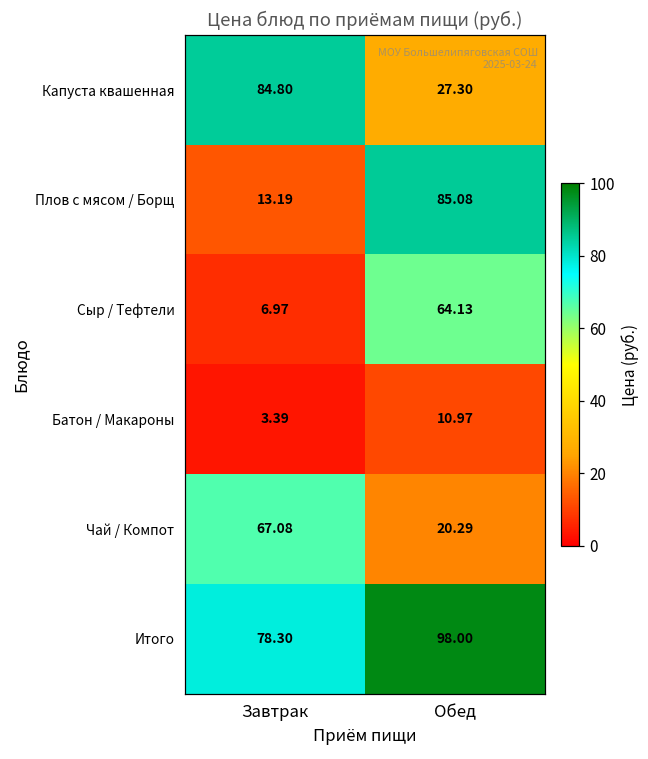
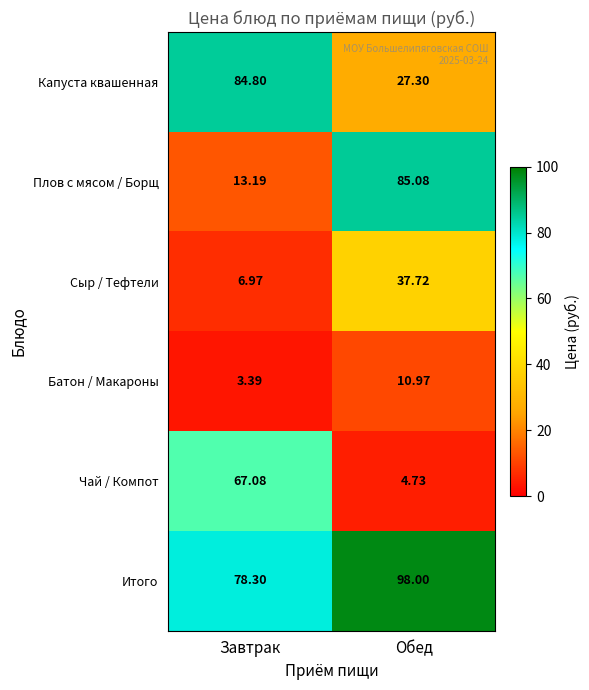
  {
    "Капуста квашенная": {
      "Завтрак": 84.80
    },
    "Плов с мясом / Борщ": {
      "Завтрак": 13.19,
      "Обед": 85.08
    },
    "Сыр / Тефтели": {
      "Завтрак": 6.97,
-     "Обед": 64.13
+     "Обед": 37.72
    },
    "Батон / Макароны": {
      "Завтрак": 3.39,
      "Обед": 10.97
    },
    "Чай / Компот": {
      "Завтрак": 67.08,
-     "Обед": 20.29
+     "Обед": 4.73
    },
    "Итого": {
      "Завтрак": 78.30,
      "Обед": 98.00
    }
  }
